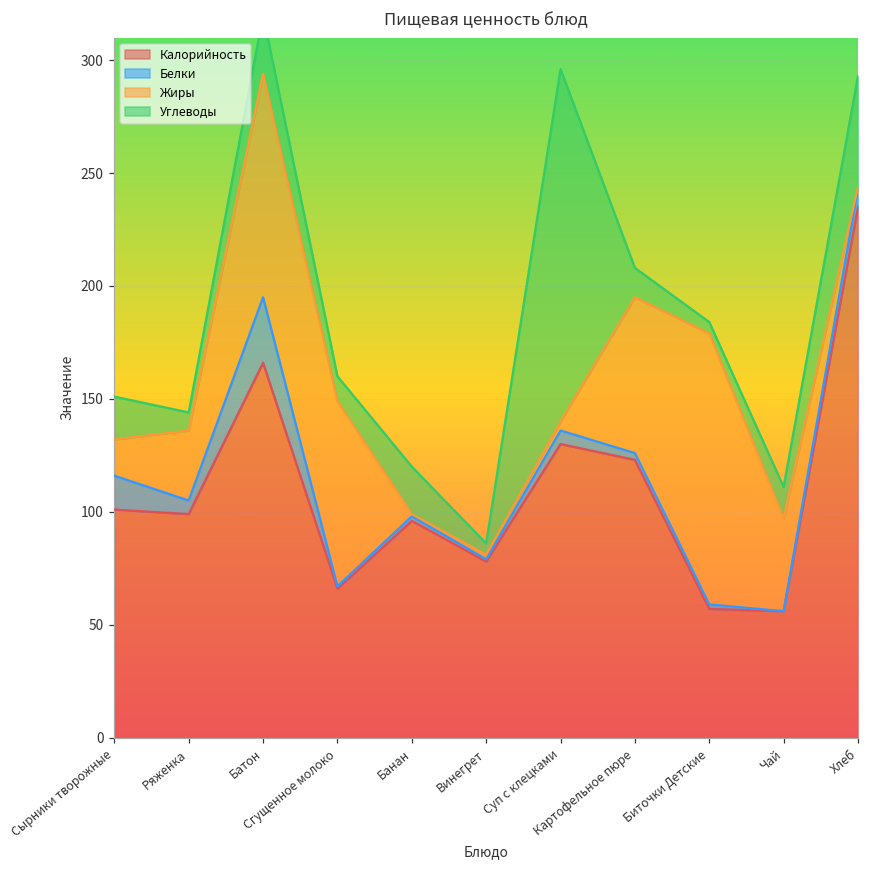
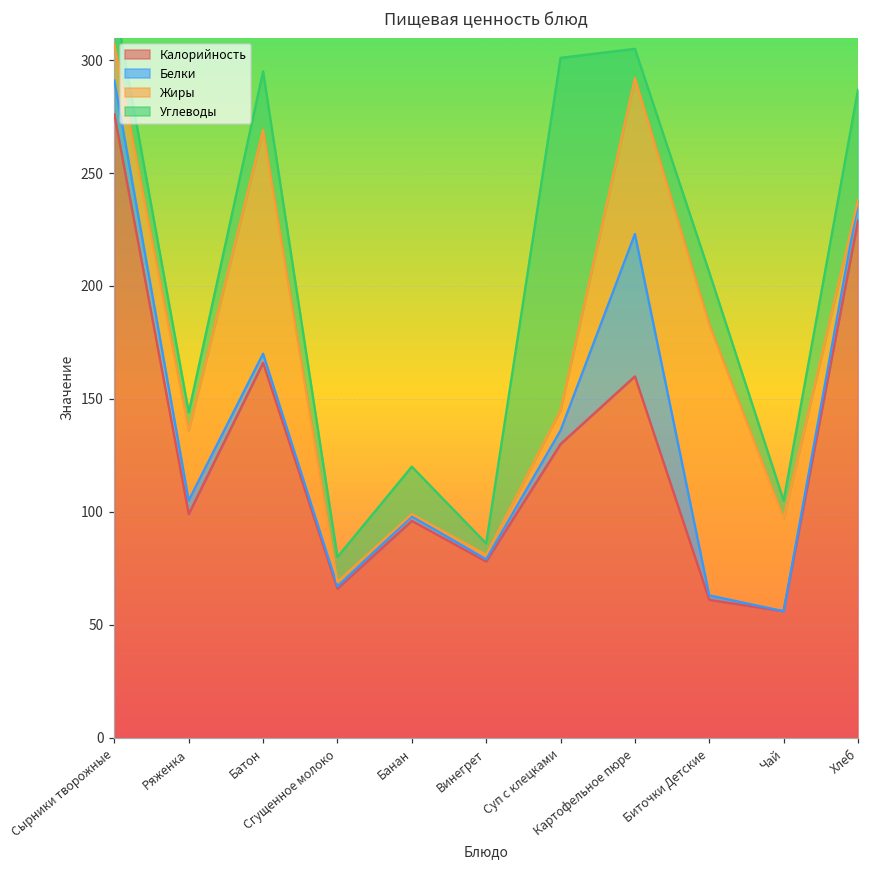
  {
    "Калорийность": {
-     "Сырники творожные": 101,
+     "Сырники творожные": 276,
      "Ряженка": 99,
      "Батон": 166,
      "Банан": 96,
      "Суп с клецками": 130,
-     "Картофельное пюре": 123,
-     "Биточки Детские": 57,
-     "Хлеб": 235
+     "Картофельное пюре": 160,
+     "Биточки Детские": 61,
+     "Хлеб": 229
    },
    "Белки": {
      "Сырники творожные": 15,
      "Ряженка": 6,
-     "Батон": 29,
+     "Батон": 4,
      "Суп с клецками": 6,
-     "Картофельное пюре": 3,
+     "Картофельное пюре": 63,
      "Биточки Детские": 2
    },
    "Жиры": {
      "Сырники творожные": 16,
      "Ряженка": 31,
      "Батон": 99,
-     "Сгущенное молоко": 82,
+     "Сгущенное молоко": 2,
      "Винегрет": 2,
-     "Суп с клецками": 4,
+     "Суп с клецками": 9,
      "Картофельное пюре": 69,
      "Биточки Детские": 120,
      "Чай": 41
    },
    "Углеводы": {
      "Ряженка": 8,
      "Сгущенное молоко": 11,
      "Банан": 21,
      "Винегрет": 5,
      "Суп с клецками": 156,
      "Картофельное пюре": 13,
-     "Биточки Детские": 5,
-     "Чай": 14,
+     "Биточки Детские": 23,
+     "Чай": 8,
      "Хлеб": 49
    }
  }
